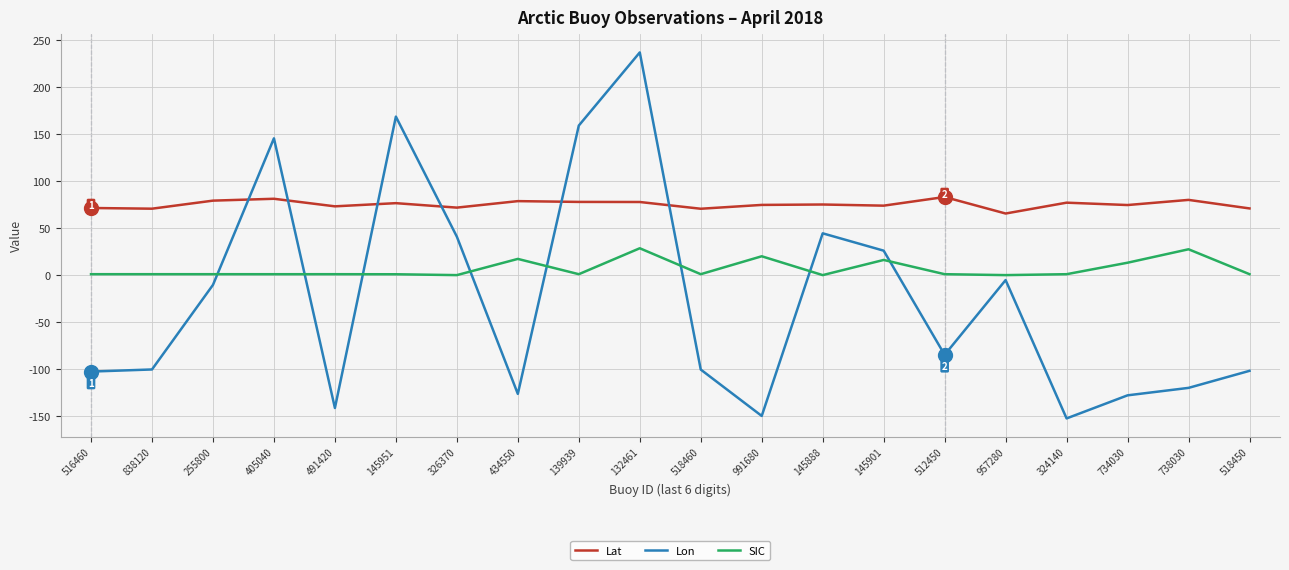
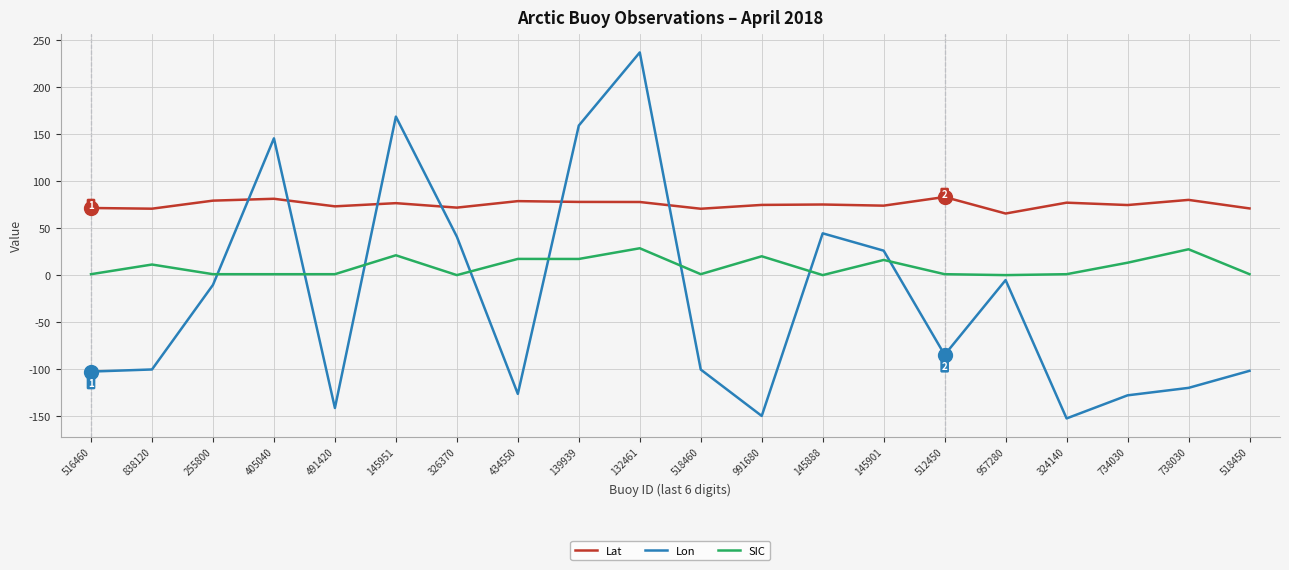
  {
    "SIC": {
      "516460": 0,
-     "838120": 0,
+     "838120": 10,
      "255800": 0,
      "405040": 0,
      "491420": 0,
-     "145951": 0,
+     "145951": 20,
      "326370": 0,
      "434550": 20,
-     "139939": 0,
+     "139939": 20,
      "132461": 30,
      "518460": 0,
      "991680": 20,
      "145888": 0,
      "145901": 20,
      "512450": 0,
      "957280": 0,
      "324140": 0,
      "734030": 10,
      "738030": 30,
      "518450": 0
    }
  }
